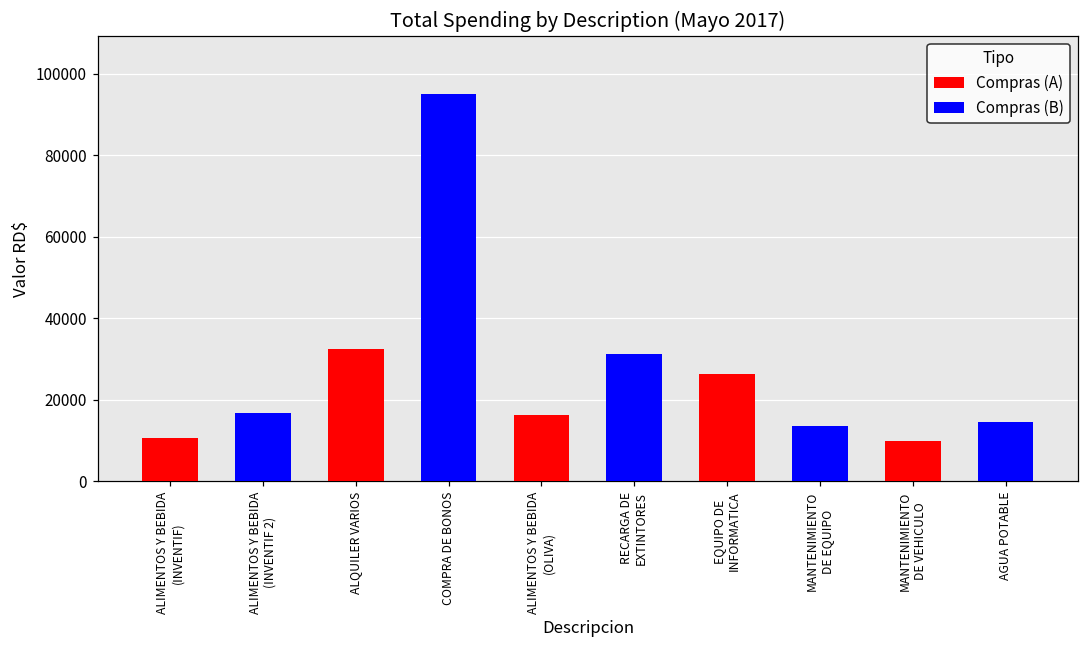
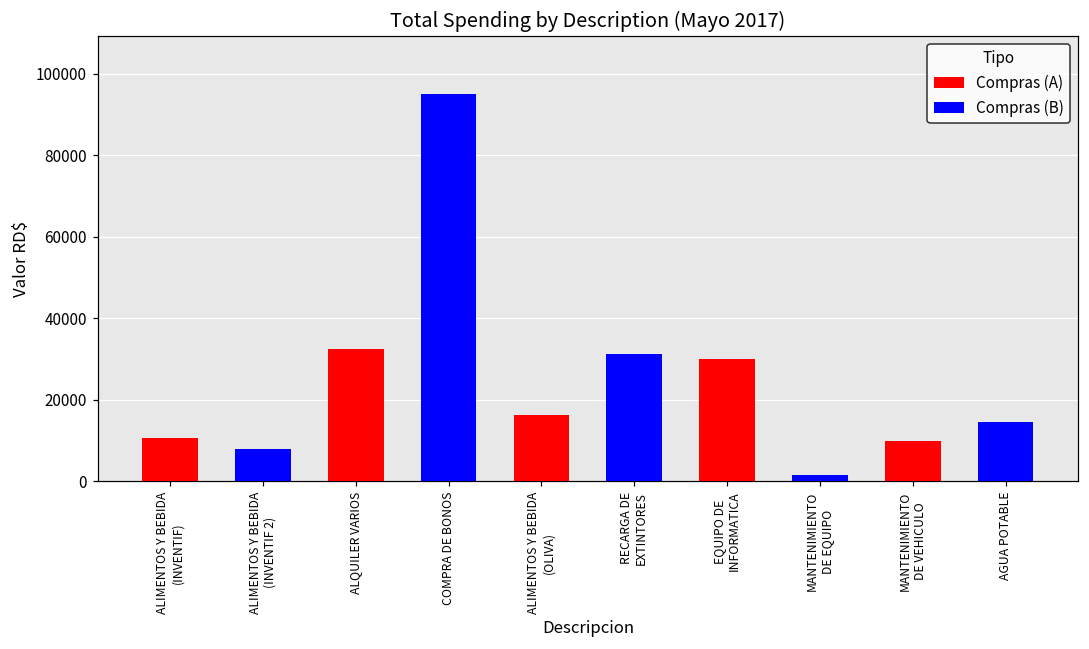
  {
    "Compras (A)": {
      "ALIMENTOS Y BEBIDA (INVENTIF)": 11000,
      "ALIMENTOS Y BEBIDA (INVENTIF 2)": 0,
      "ALQUILER VARIOS": 32000,
      "COMPRA DE BONOS": 0,
      "ALIMENTOS Y BEBIDA (OLIVA)": 16000,
      "RECARGA DE EXTINTORES": 0,
-     "EQUIPO DE INFORMATICA": 26000,
+     "EQUIPO DE INFORMATICA": 30000,
      "MANTENIMIENTO DE EQUIPO": 0,
      "MANTENIMIENTO DE VEHICULO": 10000,
      "AGUA POTABLE": 0
    },
    "Compras (B)": {
      "ALIMENTOS Y BEBIDA (INVENTIF)": 0,
-     "ALIMENTOS Y BEBIDA (INVENTIF 2)": 17000,
+     "ALIMENTOS Y BEBIDA (INVENTIF 2)": 8000,
      "ALQUILER VARIOS": 0,
      "COMPRA DE BONOS": 95000,
      "ALIMENTOS Y BEBIDA (OLIVA)": 0,
      "RECARGA DE EXTINTORES": 31000,
      "EQUIPO DE INFORMATICA": 0,
-     "MANTENIMIENTO DE EQUIPO": 14000,
+     "MANTENIMIENTO DE EQUIPO": 1000,
      "MANTENIMIENTO DE VEHICULO": 0,
      "AGUA POTABLE": 15000
    }
  }
